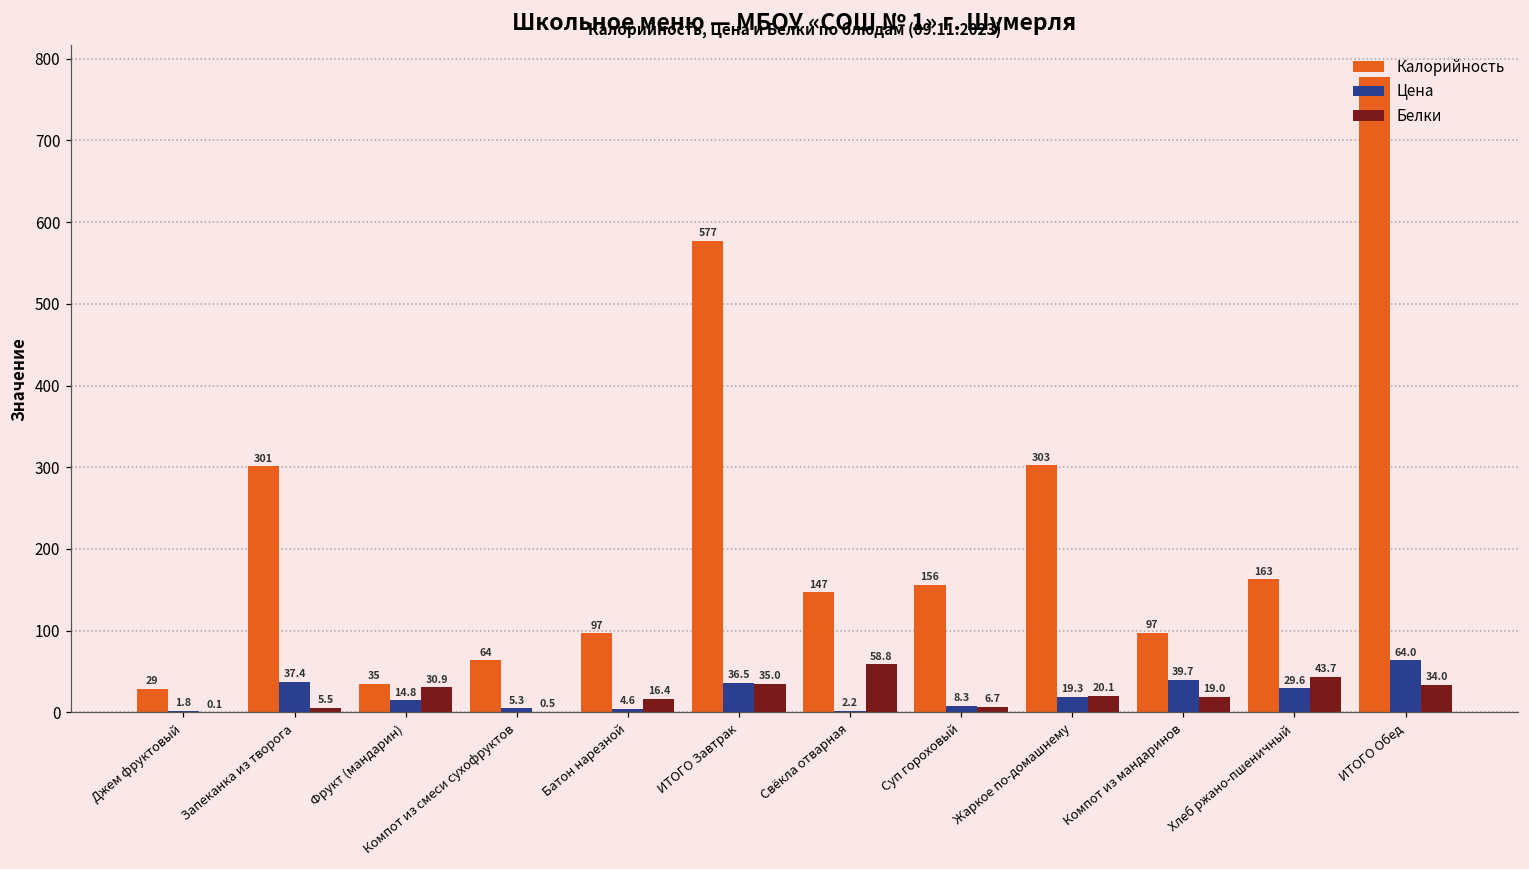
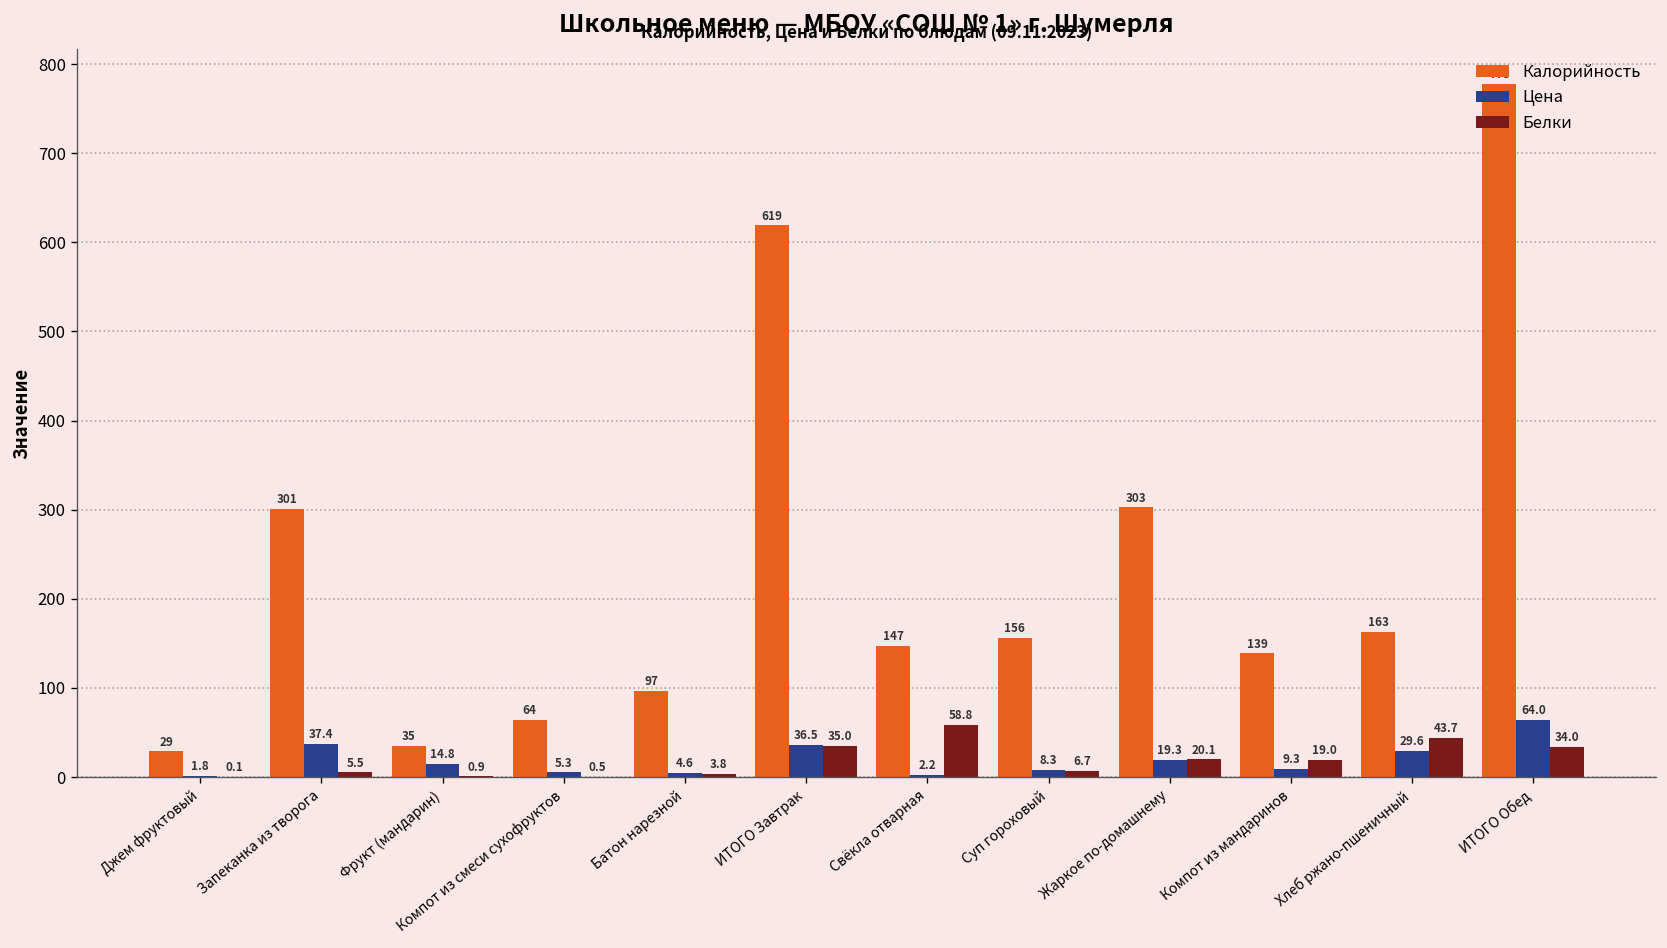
  {
    "Калорийность": {
      "Джем фруктовый": 29,
      "Запеканка из творога": 301,
      "Фрукт (мандарин)": 35,
      "Компот из смеси сухофруктов": 64,
      "Батон нарезной": 97,
-     "ИТОГО Завтрак": 577,
+     "ИТОГО Завтрак": 619,
      "Свёкла отварная": 147,
      "Суп гороховый": 156,
      "Жаркое по-домашнему": 303,
-     "Компот из мандаринов": 97,
+     "Компот из мандаринов": 139,
      "Хлеб ржано-пшеничный": 163,
      "ИТОГО Обед": 778
    },
    "Цена": {
      "Джем фруктовый": 1.8,
      "Запеканка из творога": 37.4,
      "Фрукт (мандарин)": 14.8,
      "Компот из смеси сухофруктов": 5.3,
      "Батон нарезной": 4.6,
      "ИТОГО Завтрак": 36.5,
      "Свёкла отварная": 2.2,
      "Суп гороховый": 8.3,
      "Жаркое по-домашнему": 19.3,
-     "Компот из мандаринов": 39.7,
+     "Компот из мандаринов": 9.3,
      "Хлеб ржано-пшеничный": 29.6,
      "ИТОГО Обед": 64.0
    },
    "Белки": {
      "Джем фруктовый": 0.1,
      "Запеканка из творога": 5.5,
-     "Фрукт (мандарин)": 30.9,
+     "Фрукт (мандарин)": 0.9,
      "Компот из смеси сухофруктов": 0.5,
-     "Батон нарезной": 16.4,
+     "Батон нарезной": 3.8,
      "ИТОГО Завтрак": 35.0,
      "Свёкла отварная": 58.8,
      "Суп гороховый": 6.7,
      "Жаркое по-домашнему": 20.1,
      "Компот из мандаринов": 19.0,
      "Хлеб ржано-пшеничный": 43.7,
      "ИТОГО Обед": 34.0
    }
  }
